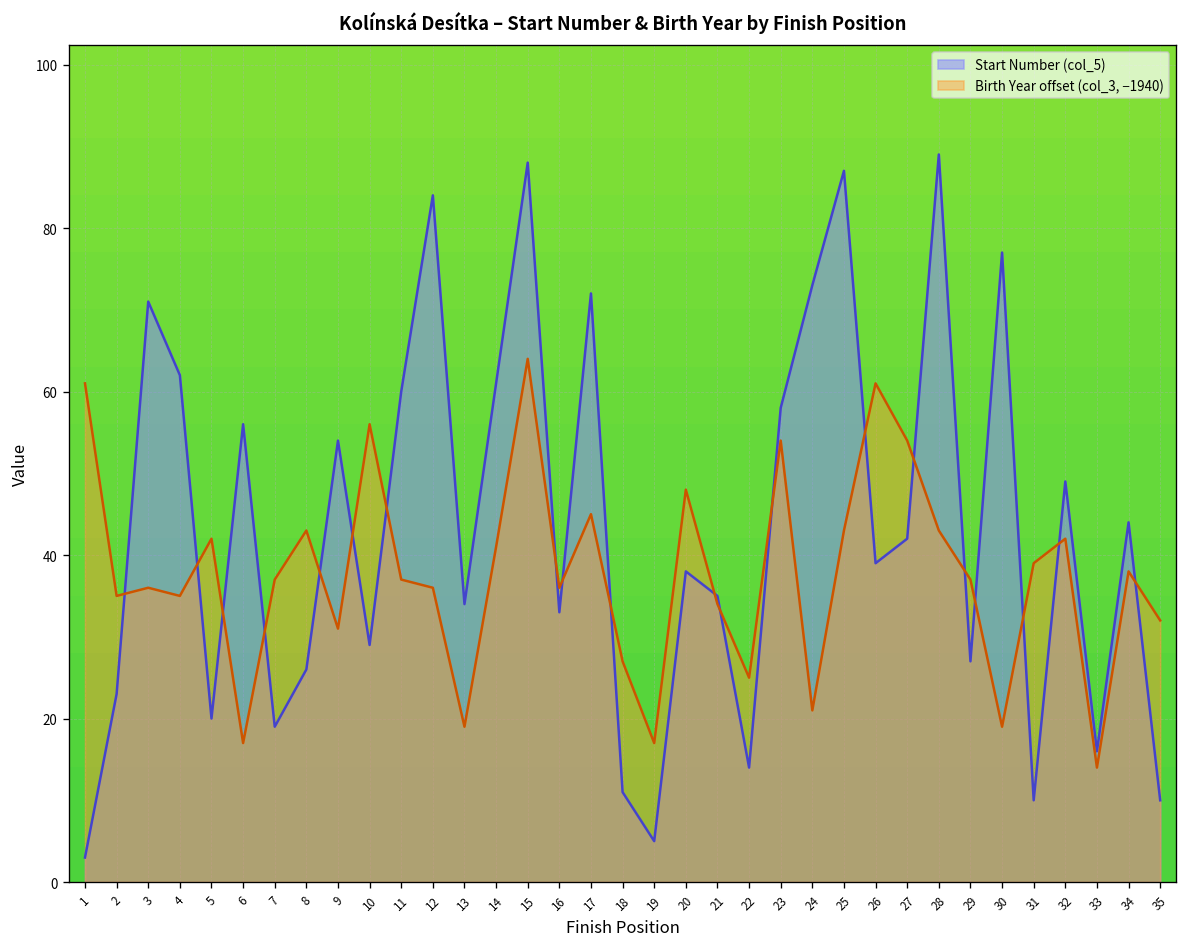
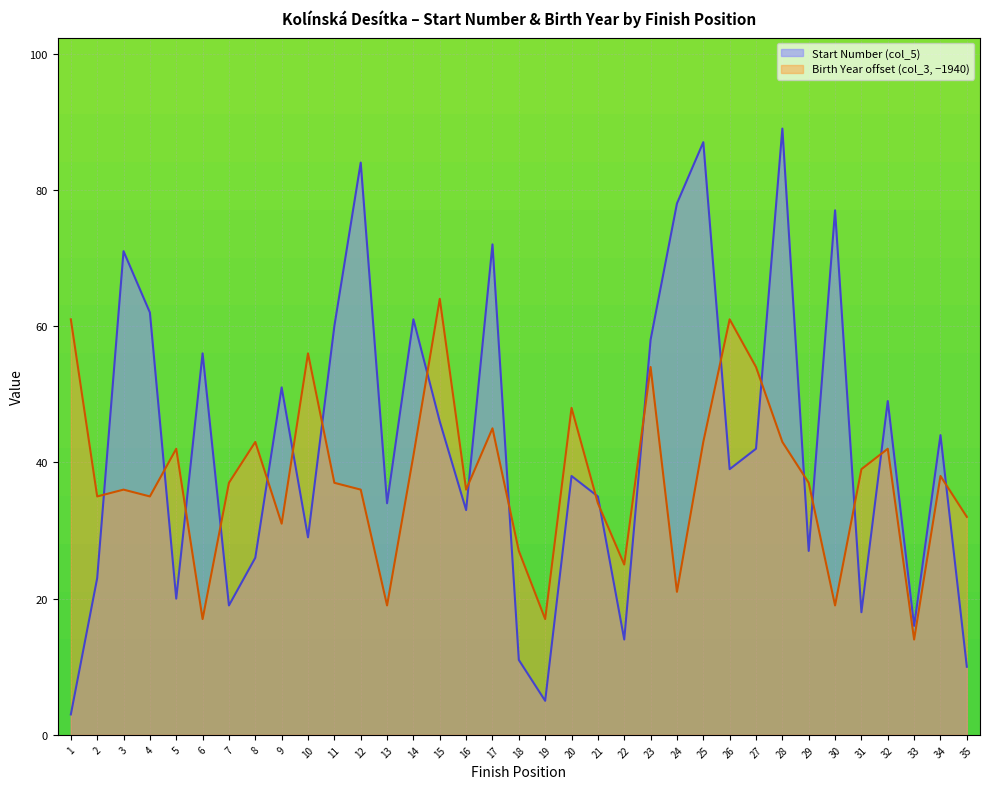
  {
    "Start Number (col_5)": {
      "1": 3,
      "2": 23,
      "3": 71,
      "4": 62,
      "5": 20,
      "6": 56,
      "7": 19,
      "8": 26,
-     "9": 54,
+     "9": 51,
      "10": 29,
      "11": 60,
      "12": 84,
      "13": 34,
      "14": 61,
-     "15": 88,
+     "15": 46,
      "16": 33,
      "17": 72,
      "18": 11,
      "19": 5,
      "20": 38,
      "21": 35,
      "22": 14,
      "23": 58,
-     "24": 73,
+     "24": 78,
      "25": 87,
      "26": 39,
      "27": 42,
      "28": 89,
      "29": 27,
      "30": 77,
-     "31": 10,
+     "31": 18,
      "32": 49,
      "33": 16,
      "34": 44,
      "35": 10
    },
    "Birth Year offset (col_3, −1940)": {
      "1": 61,
      "2": 35,
      "3": 36,
      "4": 35,
      "5": 42,
      "6": 17,
      "7": 37,
      "8": 43,
      "9": 31,
      "10": 56,
      "11": 37,
      "12": 36,
      "13": 19,
      "14": 41,
      "15": 64,
      "16": 36,
      "17": 45,
      "18": 27,
      "19": 17,
      "20": 48,
      "21": 34,
      "22": 25,
      "23": 54,
      "24": 21,
      "25": 43,
      "26": 61,
      "27": 54,
      "28": 43,
      "29": 37,
      "30": 19,
      "31": 39,
      "32": 42,
      "33": 14,
      "34": 38,
      "35": 32
    }
  }
